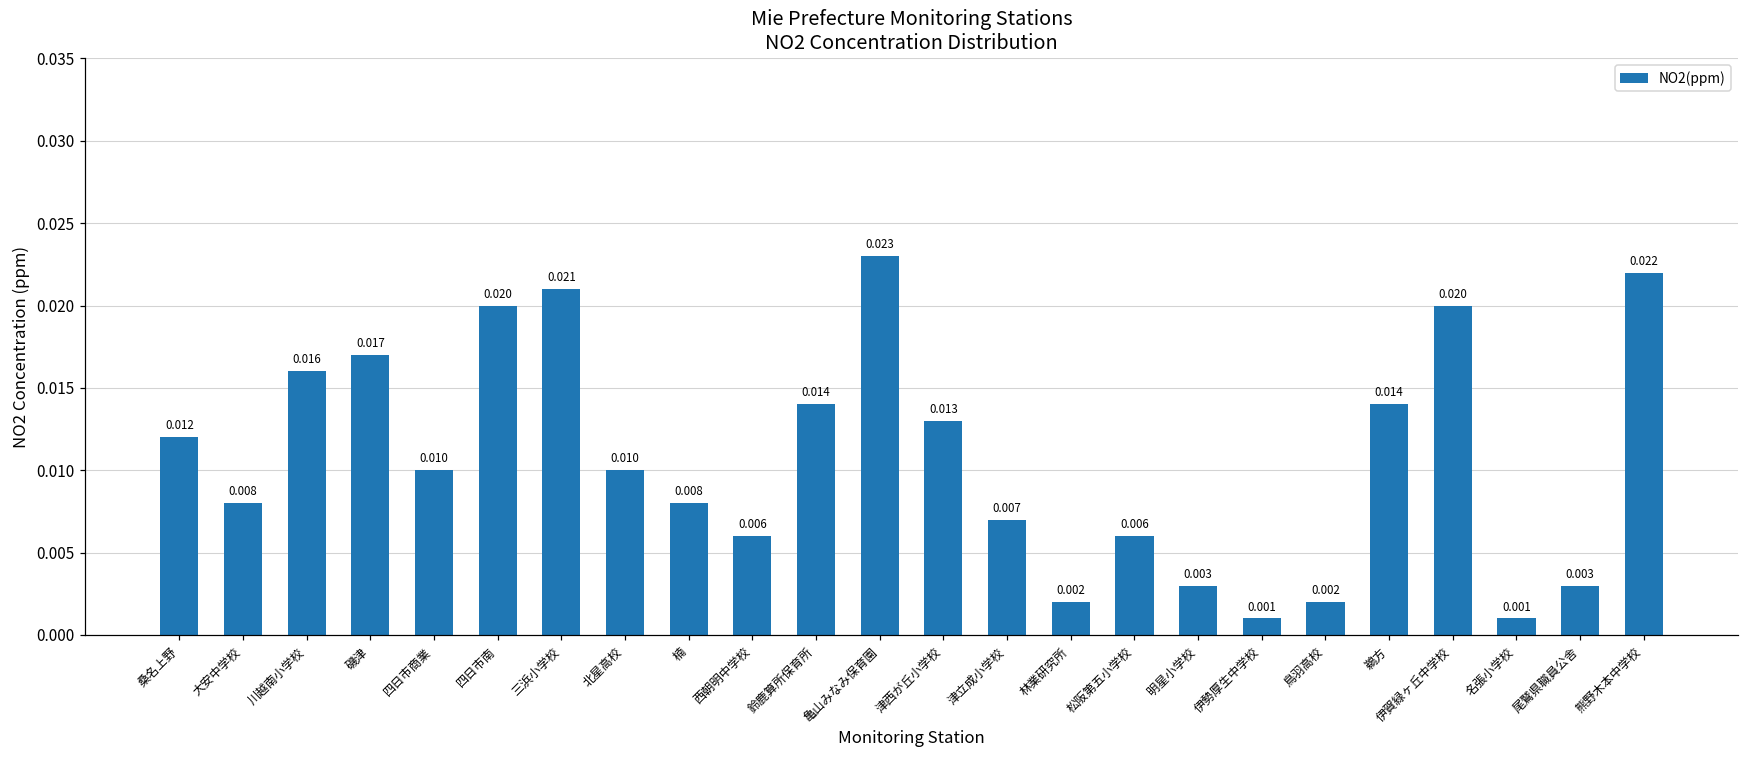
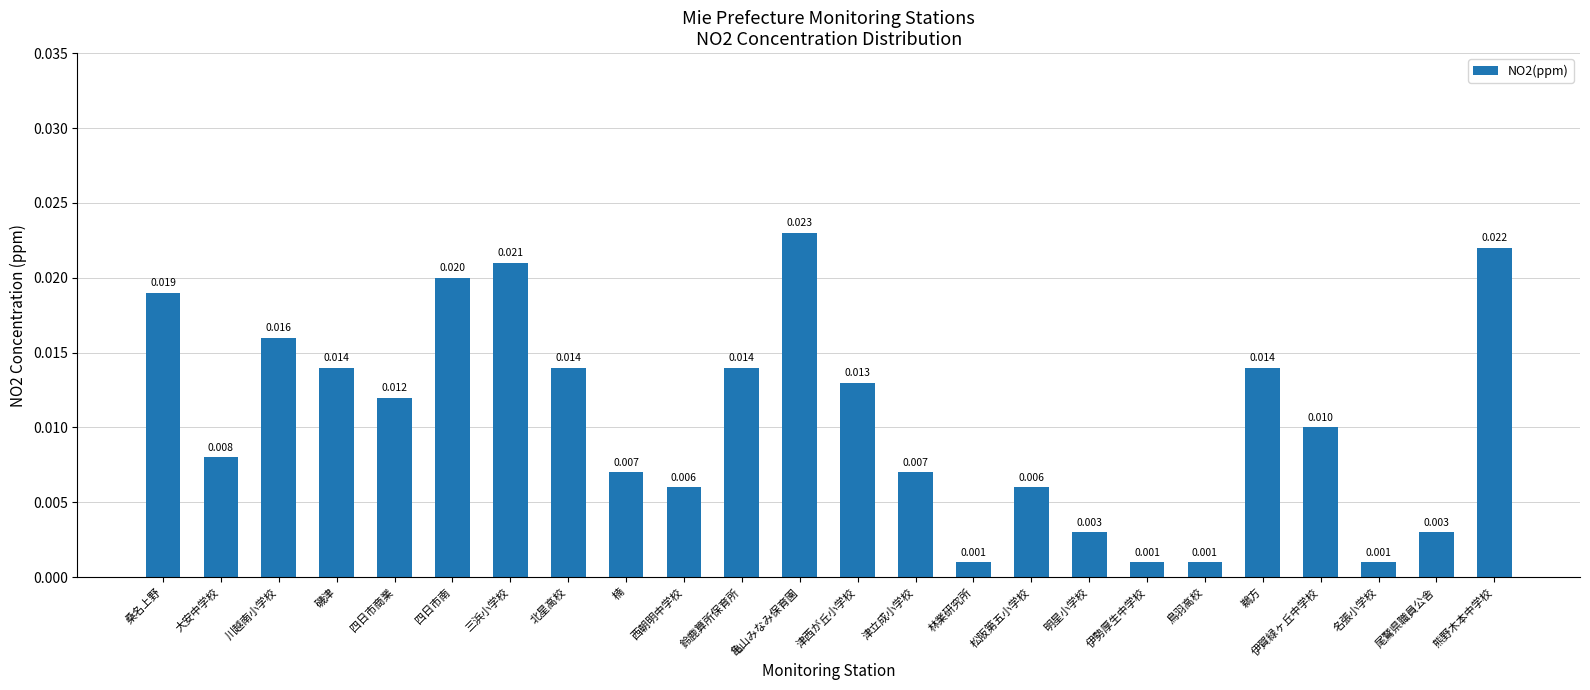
  {
-   "桑名上野": 0.012,
+   "桑名上野": 0.019,
    "大安中学校": 0.008,
    "川越南小学校": 0.016,
-   "磯津": 0.017,
-   "四日市商業": 0.010,
+   "磯津": 0.014,
+   "四日市商業": 0.012,
    "四日市南": 0.020,
    "三浜小学校": 0.021,
-   "北星高校": 0.010,
-   "楠": 0.008,
+   "北星高校": 0.014,
+   "楠": 0.007,
    "西朝明中学校": 0.006,
    "鈴鹿算所保育所": 0.014,
    "亀山みなみ保育園": 0.023,
    "津西が丘小学校": 0.013,
    "津立成小学校": 0.007,
-   "林業研究所": 0.002,
+   "林業研究所": 0.001,
    "松阪第五小学校": 0.006,
    "明星小学校": 0.003,
    "伊勢厚生中学校": 0.001,
-   "鳥羽高校": 0.002,
+   "鳥羽高校": 0.001,
    "鵜方": 0.014,
-   "伊賀緑ヶ丘中学校": 0.020,
+   "伊賀緑ヶ丘中学校": 0.010,
    "名張小学校": 0.001,
    "尾鷲県職員公舎": 0.003,
    "熊野木本中学校": 0.022
  }
